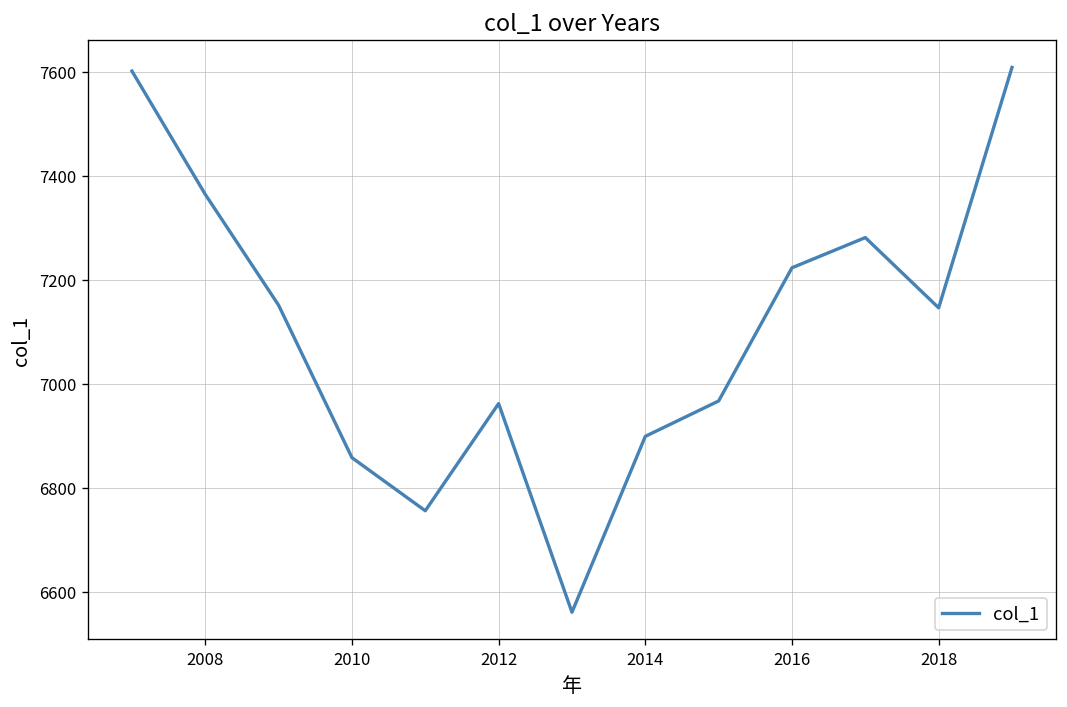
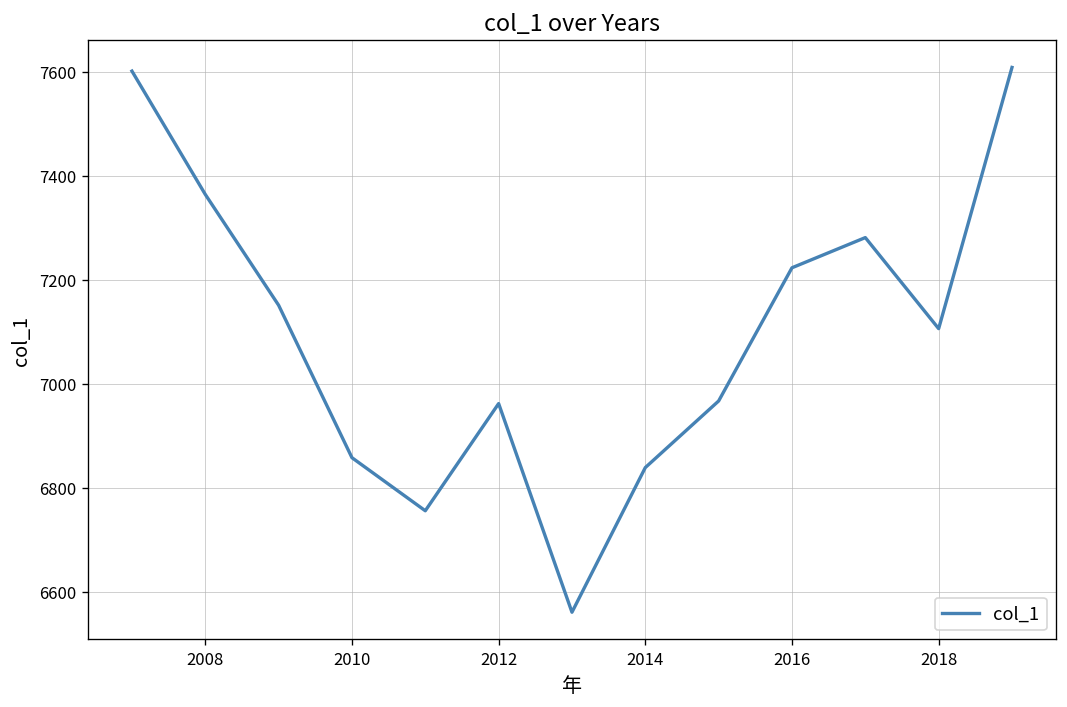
  {
    "2008": 7360,
    "2010": 6860,
    "2012": 6960,
-   "2014": 6900,
+   "2014": 6840,
    "2016": 7220,
-   "2018": 7150
+   "2018": 7110
  }
